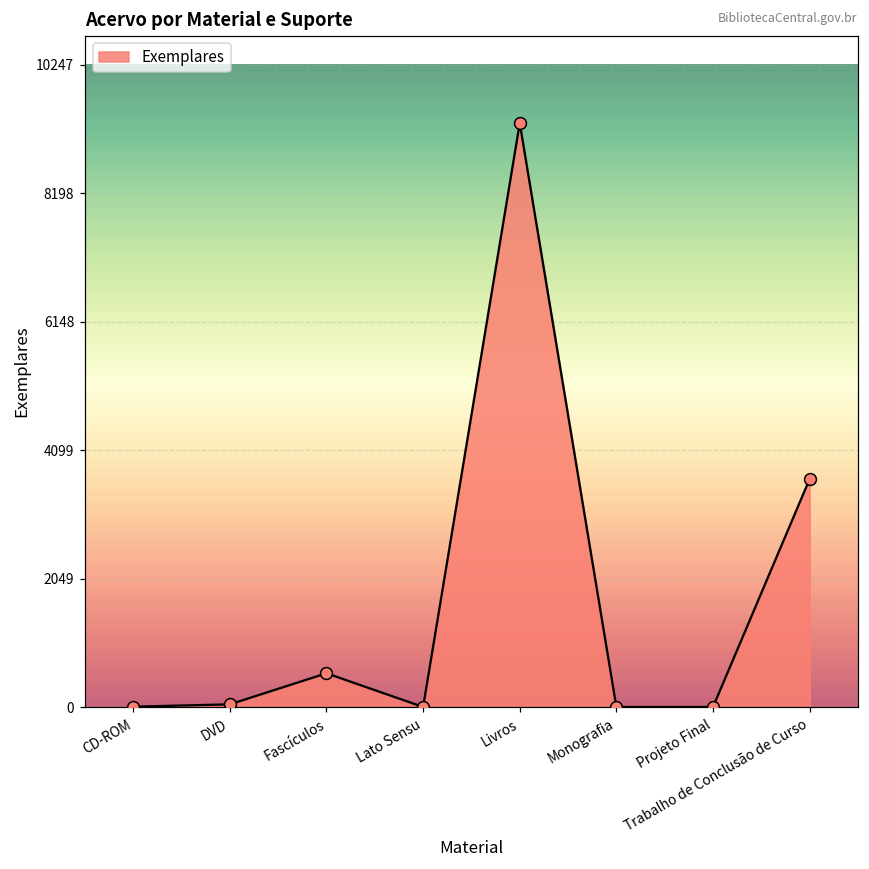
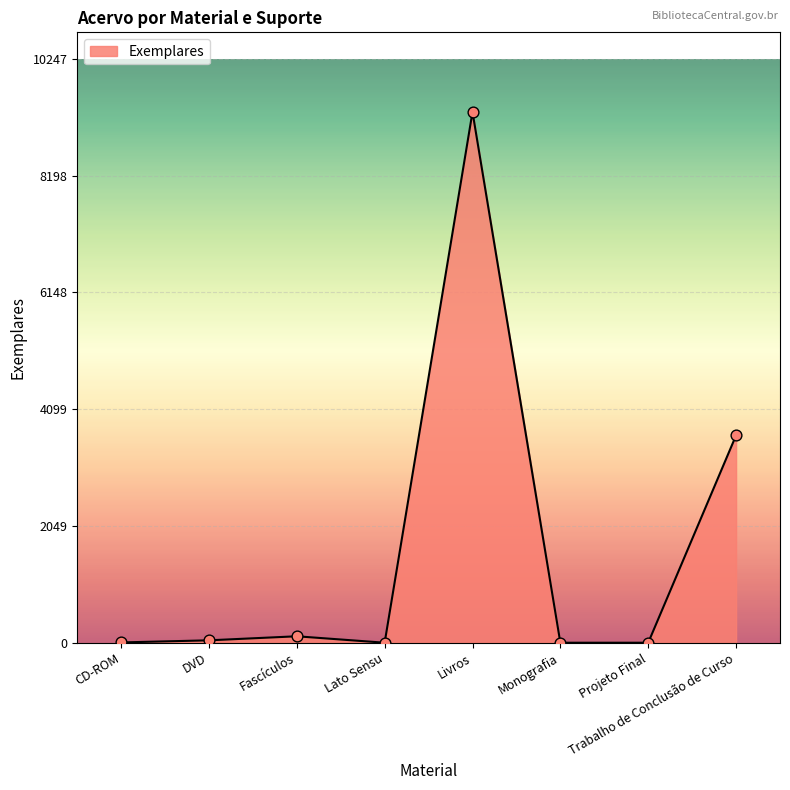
  {
    "CD-ROM": 0,
    "DVD": 0,
-   "Fascículos": 500,
+   "Fascículos": 100,
    "Lato Sensu": 0,
    "Livros": 9300,
    "Monografia": 0,
    "Projeto Final": 0,
    "Trabalho de Conclusão de Curso": 3600
  }
